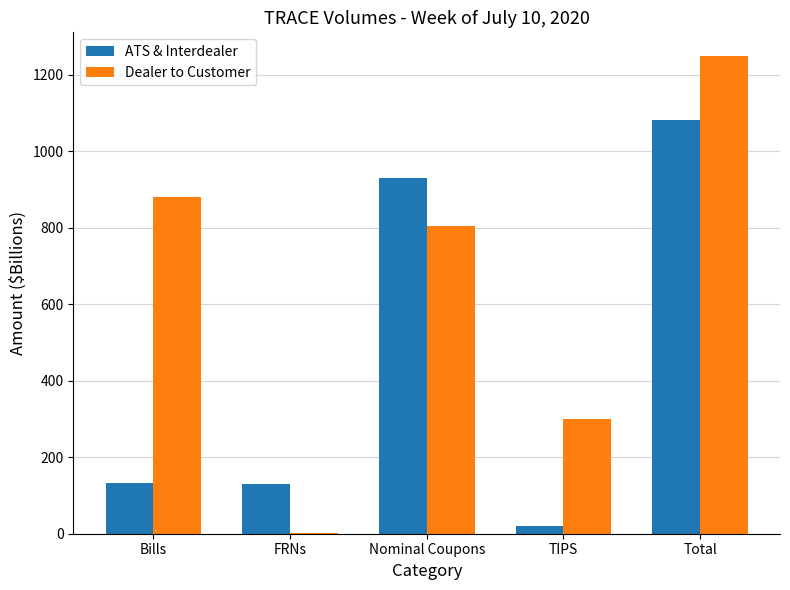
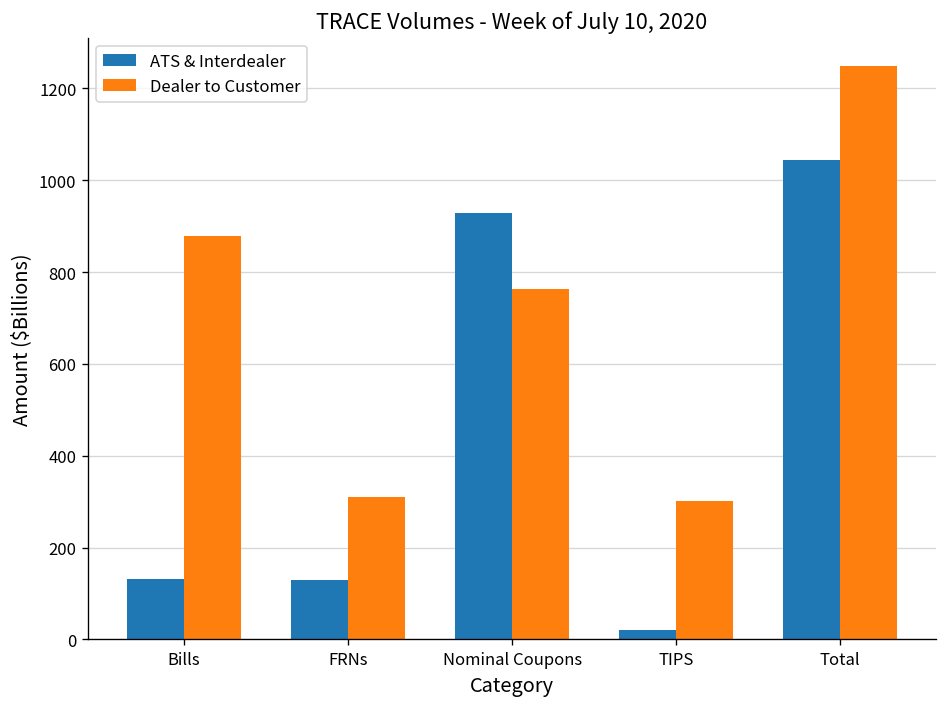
  {
    "ATS & Interdealer": {
      "Bills": 130,
      "FRNs": 130,
      "Nominal Coupons": 930,
      "TIPS": 20,
-     "Total": 1080
+     "Total": 1040
    },
    "Dealer to Customer": {
      "Bills": 880,
-     "FRNs": 0,
-     "Nominal Coupons": 800,
+     "FRNs": 310,
+     "Nominal Coupons": 760,
      "TIPS": 300,
      "Total": 1250
    }
  }
